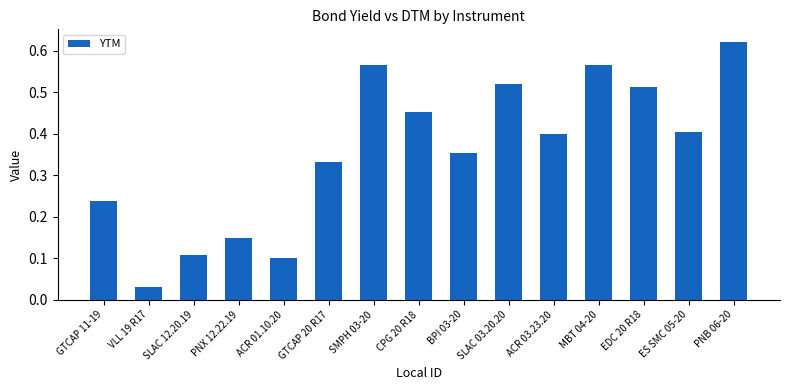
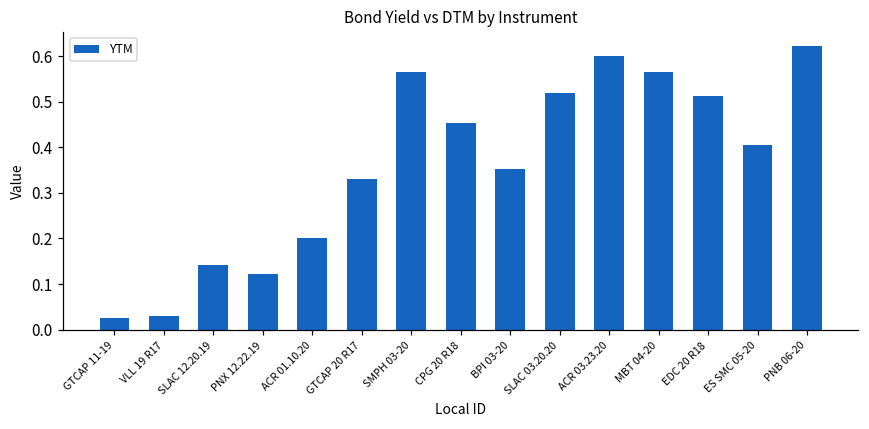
  {
-   "GTCAP 11-19": 0.24,
+   "GTCAP 11-19": 0.03,
    "VLL 19 R17": 0.03,
-   "SLAC 12.20.19": 0.11,
-   "PNX 12.22.19": 0.15,
-   "ACR 01.10.20": 0.1,
+   "SLAC 12.20.19": 0.14,
+   "PNX 12.22.19": 0.12,
+   "ACR 01.10.20": 0.2,
    "GTCAP 20 R17": 0.33,
    "SMPH 03-20": 0.57,
    "CPG 20 R18": 0.45,
    "BPI 03-20": 0.35,
    "SLAC 03.20.20": 0.52,
-   "ACR 03.23.20": 0.4,
+   "ACR 03.23.20": 0.6,
    "MBT 04-20": 0.57,
    "EDC 20 R18": 0.51,
    "ES SMC 05-20": 0.41,
    "PNB 06-20": 0.62
  }
